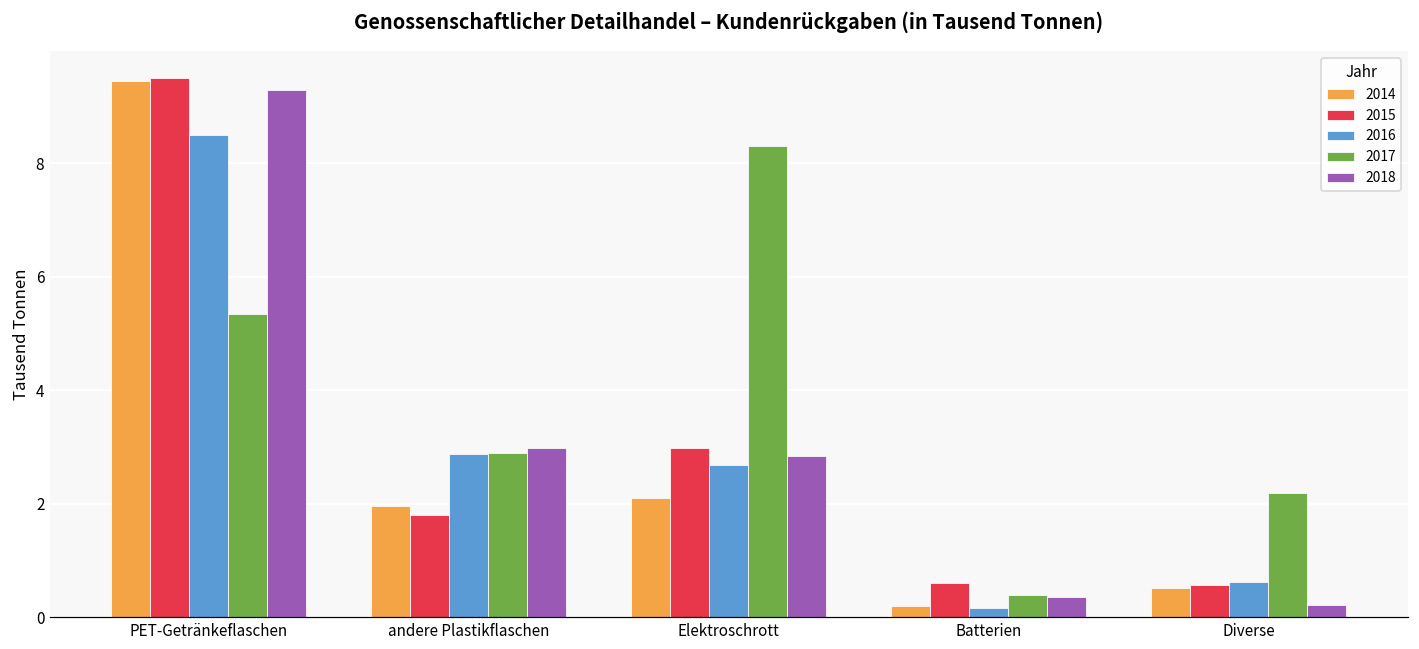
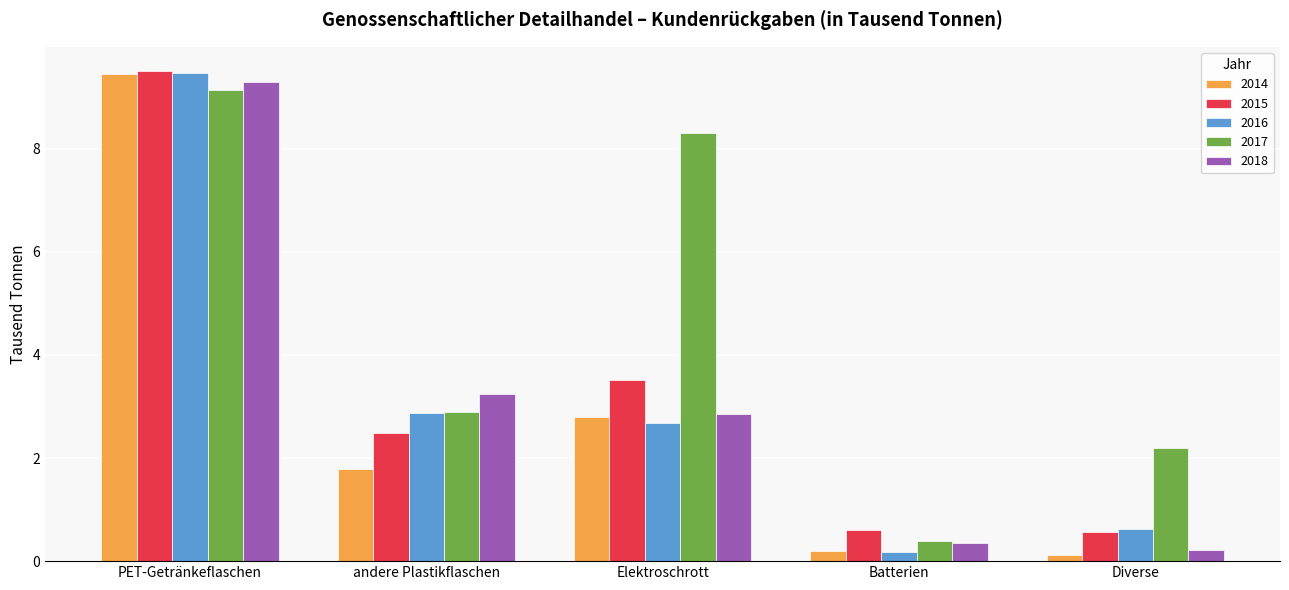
  {
    "2014": {
      "PET-Getränkeflaschen": 9.5,
-     "andere Plastikflaschen": 2.0,
-     "Elektroschrott": 2.1,
+     "andere Plastikflaschen": 1.8,
+     "Elektroschrott": 2.8,
      "Batterien": 0.2,
-     "Diverse": 0.5
+     "Diverse": 0.1
    },
    "2015": {
      "PET-Getränkeflaschen": 9.5,
-     "andere Plastikflaschen": 1.8,
-     "Elektroschrott": 3.0,
+     "andere Plastikflaschen": 2.5,
+     "Elektroschrott": 3.5,
      "Batterien": 0.6,
      "Diverse": 0.6
    },
    "2016": {
-     "PET-Getränkeflaschen": 8.5,
+     "PET-Getränkeflaschen": 9.5,
      "andere Plastikflaschen": 2.9,
      "Elektroschrott": 2.7,
      "Batterien": 0.2,
      "Diverse": 0.6
    },
    "2017": {
-     "PET-Getränkeflaschen": 5.4,
+     "PET-Getränkeflaschen": 9.1,
      "andere Plastikflaschen": 2.9,
      "Elektroschrott": 8.3,
      "Batterien": 0.4,
      "Diverse": 2.2
    },
    "2018": {
      "PET-Getränkeflaschen": 9.3,
-     "andere Plastikflaschen": 3.0,
+     "andere Plastikflaschen": 3.2,
      "Elektroschrott": 2.9,
      "Batterien": 0.4,
      "Diverse": 0.2
    }
  }
